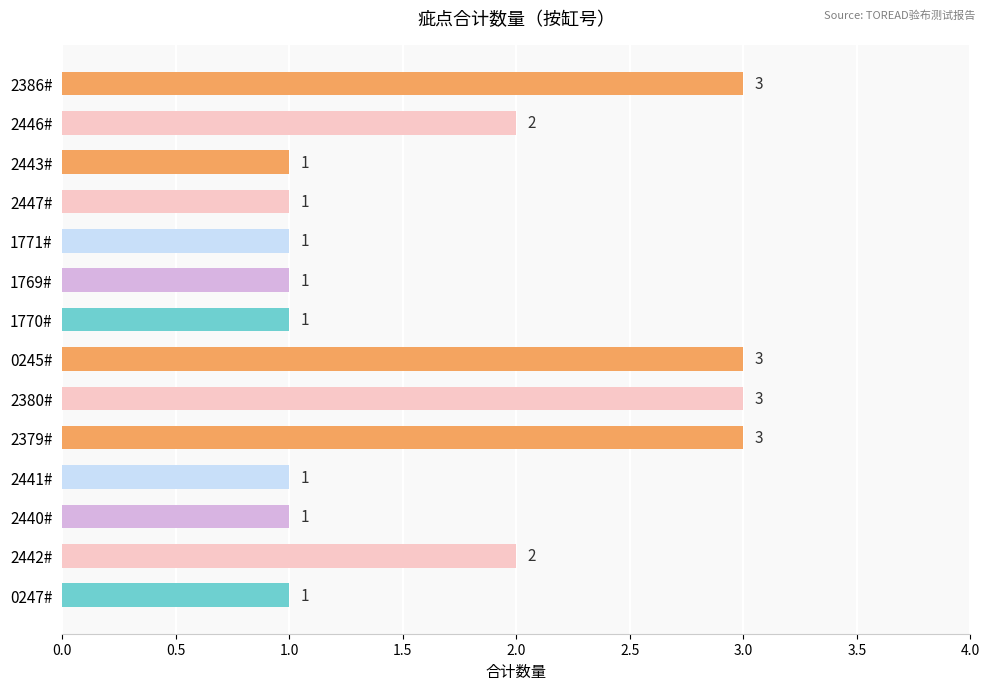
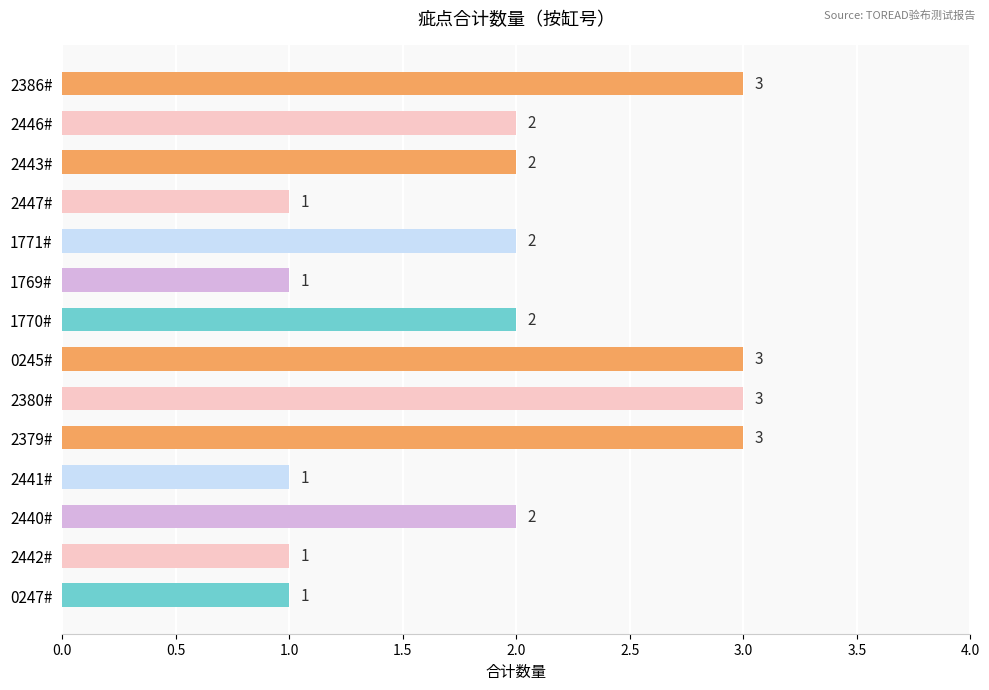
  {
    "2386#": 3,
    "2446#": 2,
-   "2443#": 1,
+   "2443#": 2,
    "2447#": 1,
-   "1771#": 1,
+   "1771#": 2,
    "1769#": 1,
-   "1770#": 1,
+   "1770#": 2,
    "0245#": 3,
    "2380#": 3,
    "2379#": 3,
    "2441#": 1,
-   "2440#": 1,
-   "2442#": 2,
+   "2440#": 2,
+   "2442#": 1,
    "0247#": 1
  }
